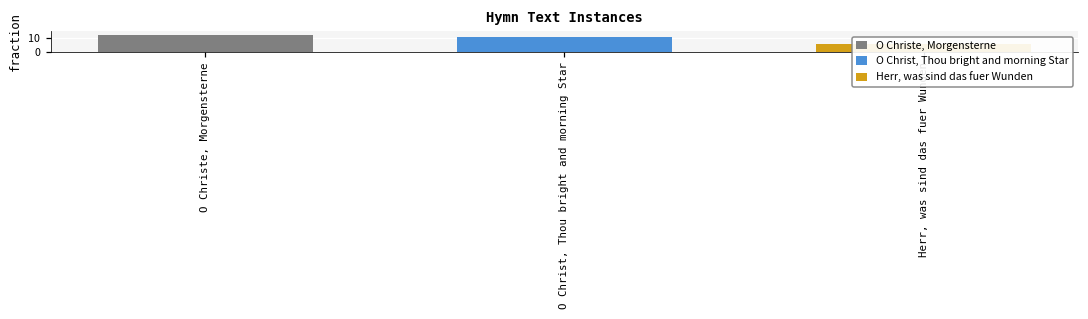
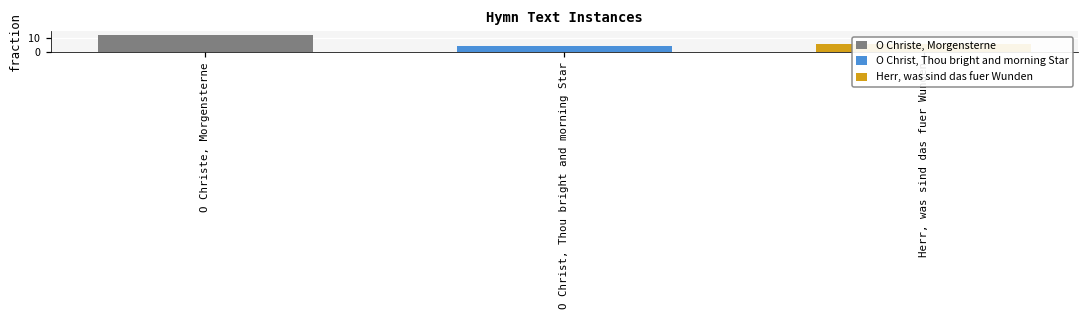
  {
    "O Christe, Morgensterne": 12,
-   "O Christ, Thou bright and morning Star": 11
+   "O Christ, Thou bright and morning Star": 4
  }
